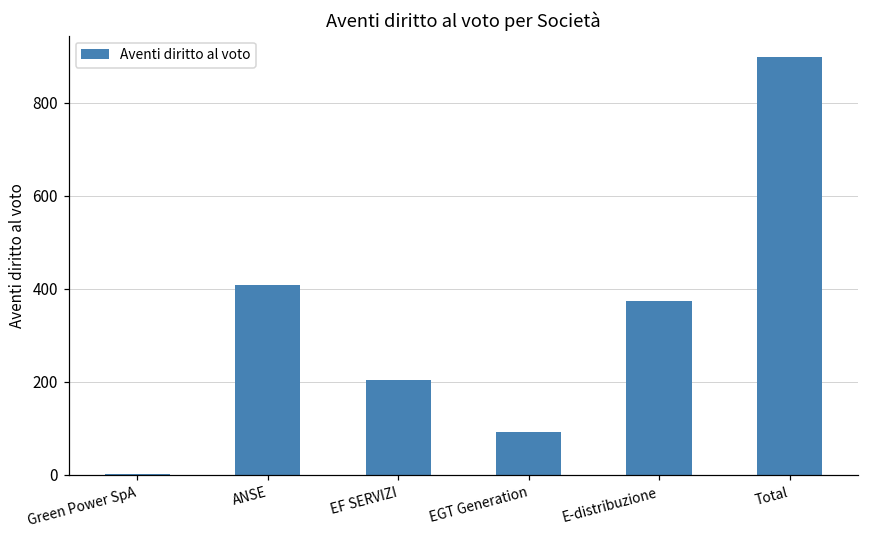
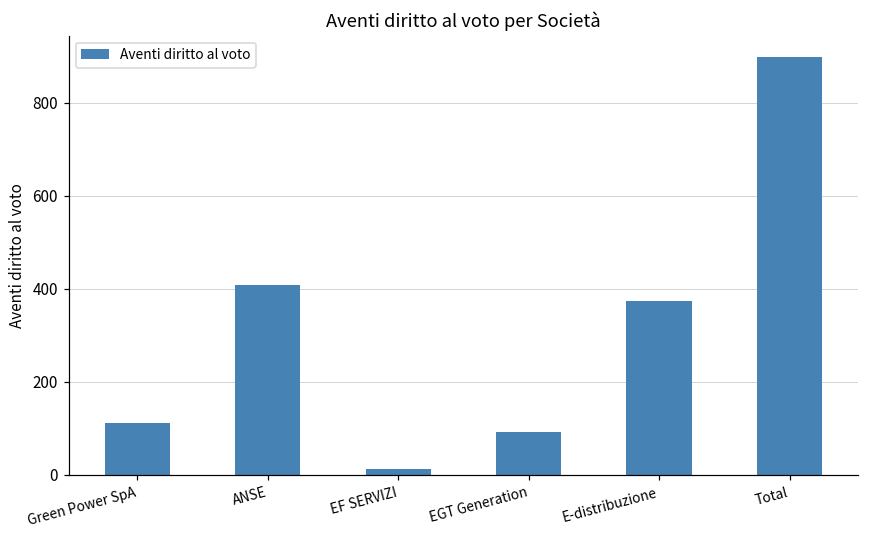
  {
-   "Green Power SpA": 0,
+   "Green Power SpA": 110,
    "ANSE": 410,
-   "EF SERVIZI": 200,
+   "EF SERVIZI": 10,
    "EGT Generation": 90,
    "E-distribuzione": 370,
    "Total": 900
  }
